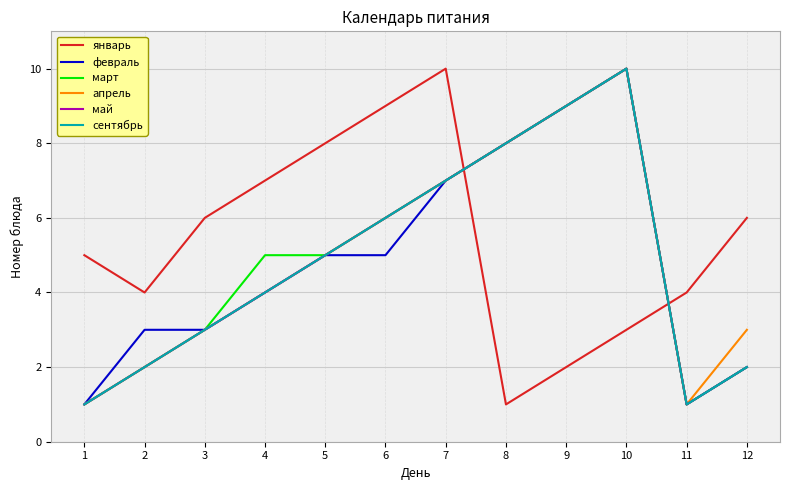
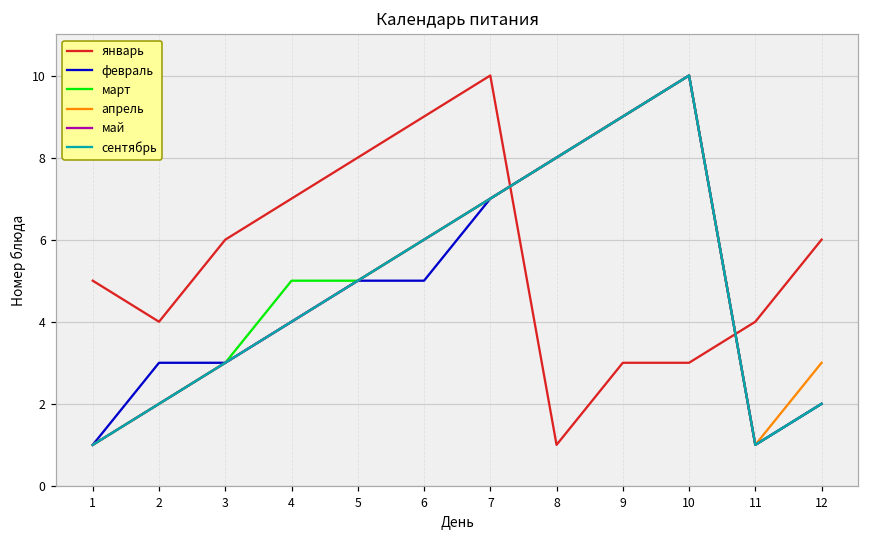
  {
    "январь": {
      "1": 5,
      "2": 4,
      "3": 6,
      "4": 7,
      "5": 8,
      "6": 9,
      "7": 10,
      "8": 1,
-     "9": 2,
+     "9": 3,
      "10": 3,
      "11": 4,
      "12": 6
    },
    "февраль": {
      "2": 3,
      "6": 5
    },
    "март": {
      "4": 5
    },
    "апрель": {
      "12": 3
    }
  }
